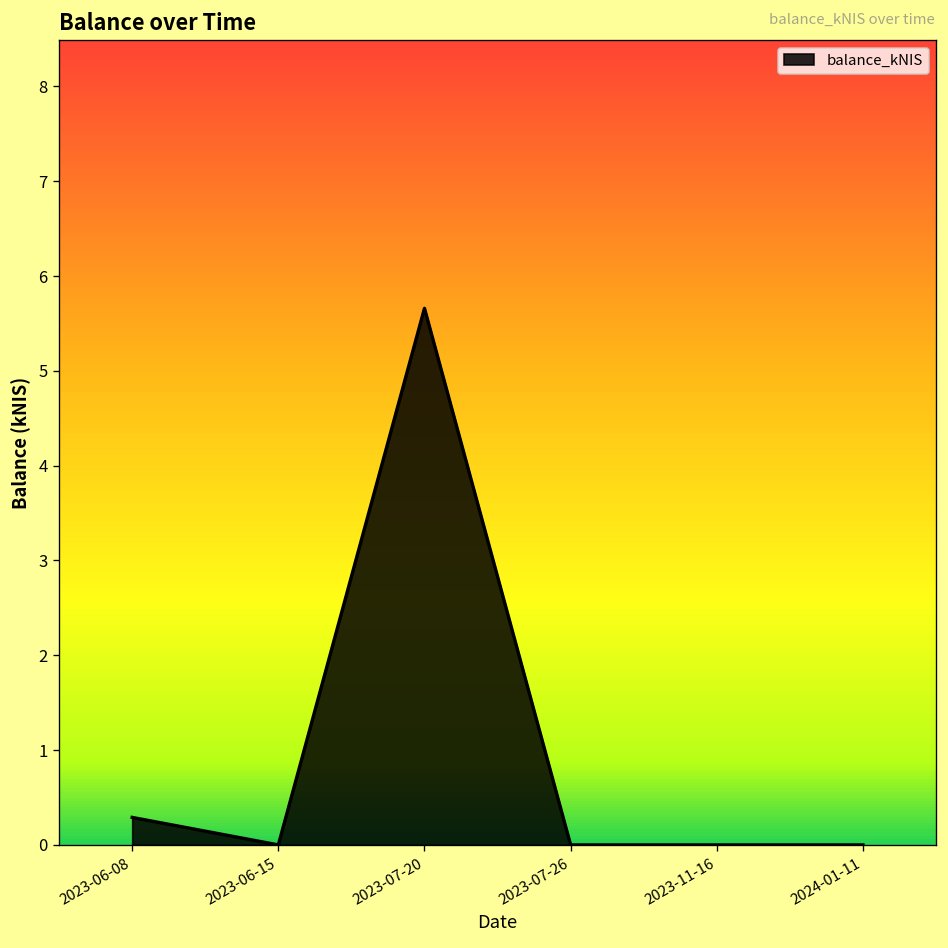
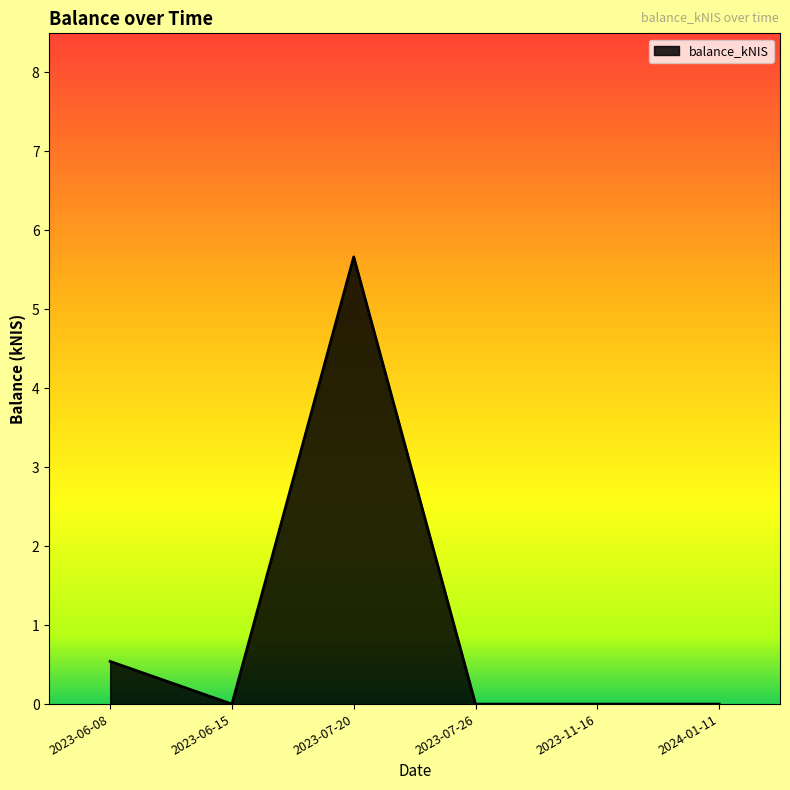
  {
-   "2023-06-08": 0.3,
+   "2023-06-08": 0.5,
    "2023-06-15": 0.0,
    "2023-07-20": 5.7,
    "2023-07-26": 0.0,
    "2023-11-16": 0.0,
    "2024-01-11": 0.0
  }
